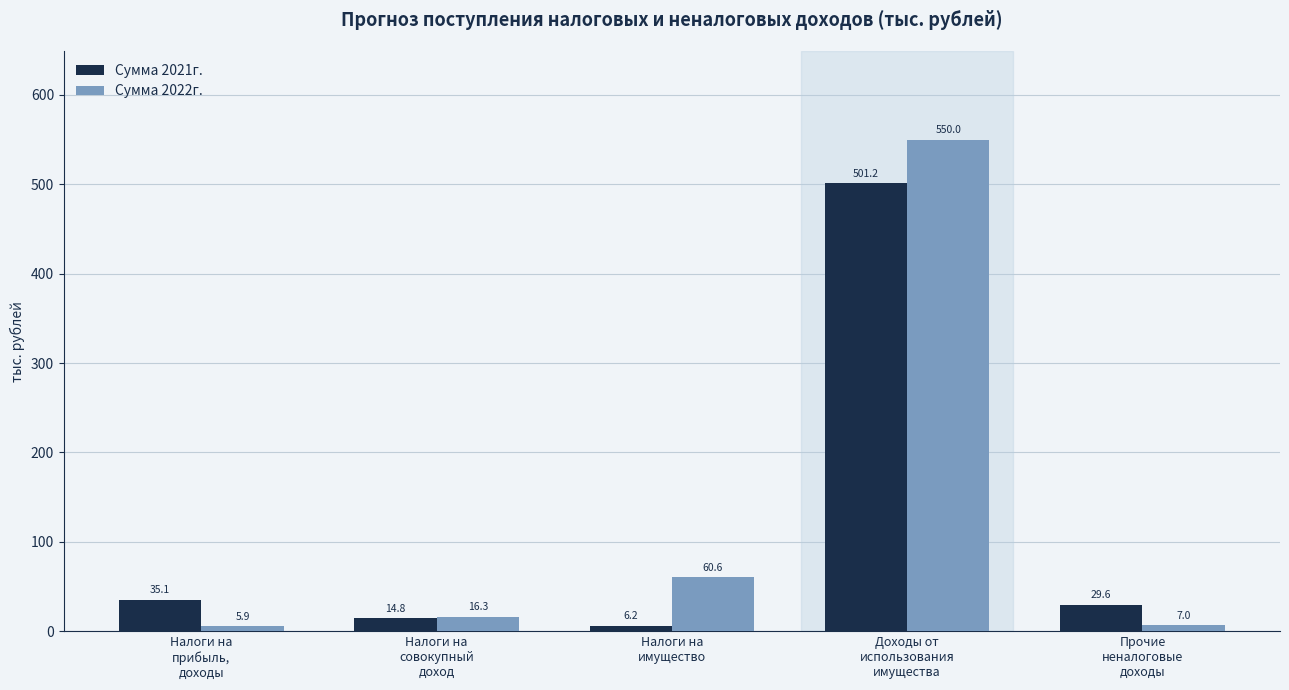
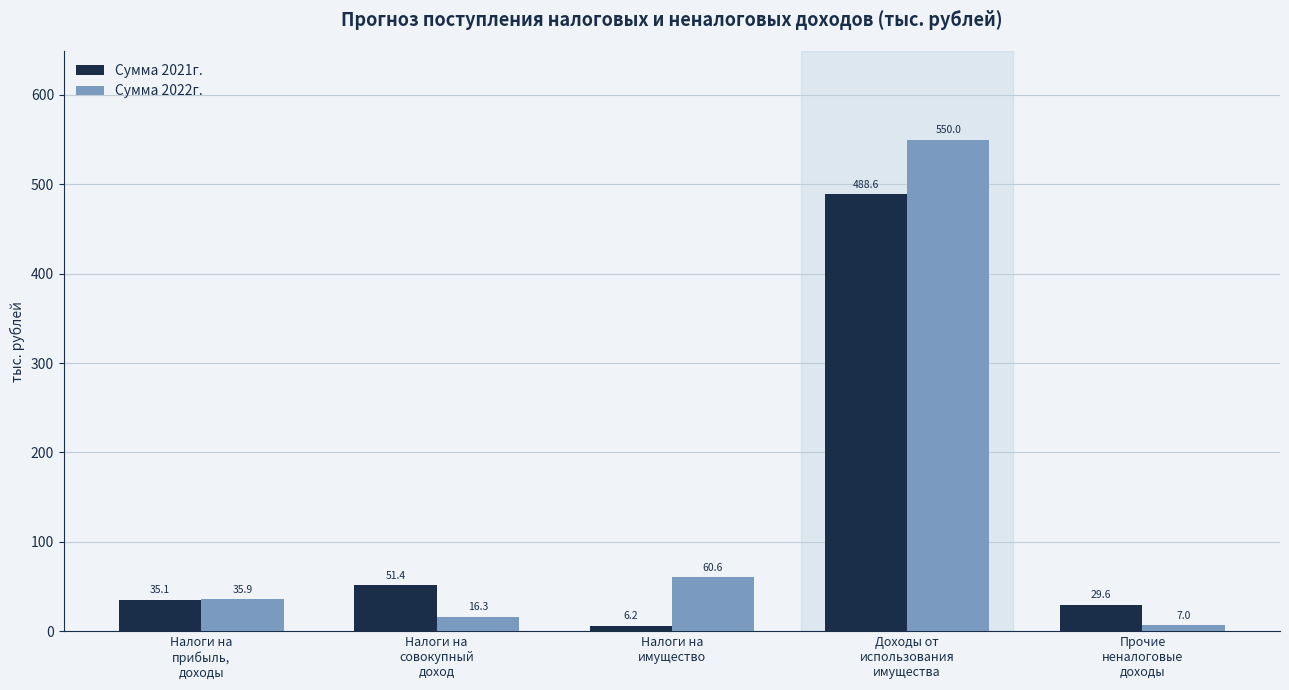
  {
    "Сумма 2021г.": {
      "Налоги на прибыль, доходы": 35.1,
-     "Налоги на совокупный доход": 14.8,
+     "Налоги на совокупный доход": 51.4,
      "Налоги на имущество": 6.2,
-     "Доходы от использования имущества": 501.2,
+     "Доходы от использования имущества": 488.6,
      "Прочие неналоговые доходы": 29.6
    },
    "Сумма 2022г.": {
-     "Налоги на прибыль, доходы": 5.9,
+     "Налоги на прибыль, доходы": 35.9,
      "Налоги на совокупный доход": 16.3,
      "Налоги на имущество": 60.6,
      "Доходы от использования имущества": 550.0,
      "Прочие неналоговые доходы": 7.0
    }
  }
